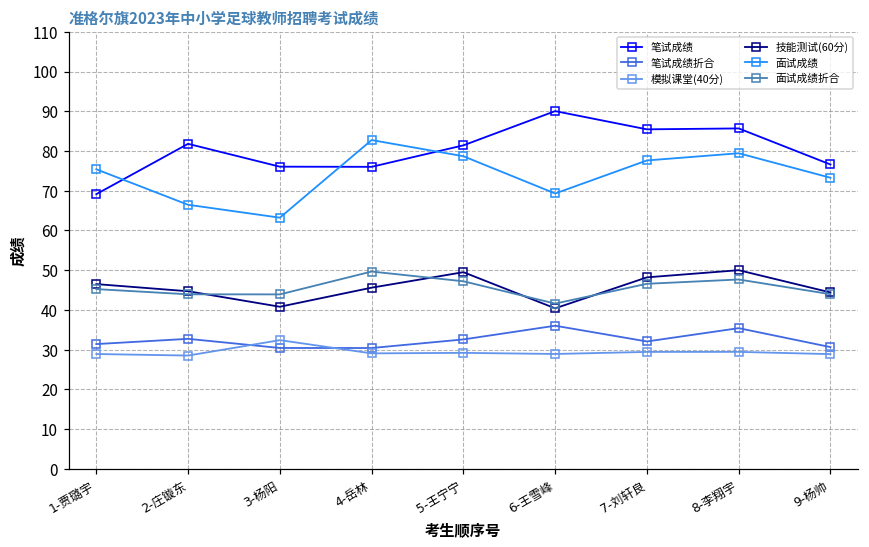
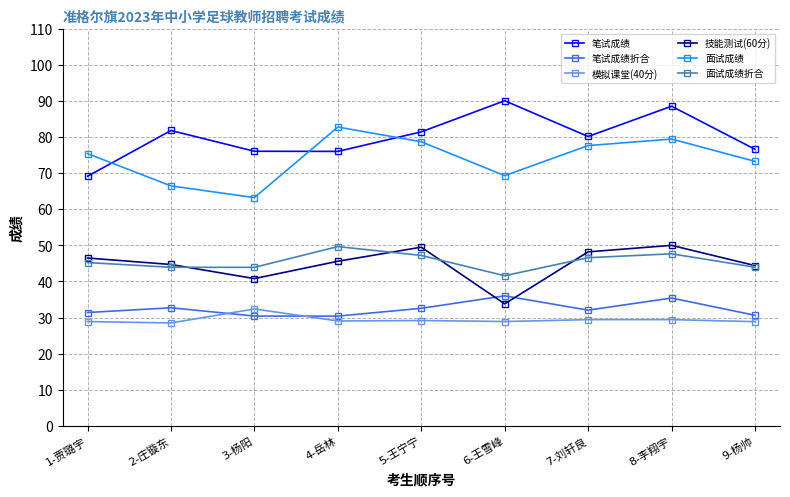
  {
    "笔试成绩": {
      "1-贾璐宇": 69,
      "2-庄镟东": 82,
      "3-杨阳": 76,
      "4-岳林": 76,
      "5-王宁宁": 81,
      "6-王雪峰": 90,
-     "7-刘轩良": 85,
-     "8-李翔宇": 86,
+     "7-刘轩良": 80,
+     "8-李翔宇": 89,
      "9-杨帅": 77
    },
    "技能测试(60分)": {
      "1-贾璐宇": 47,
      "2-庄镟东": 45,
      "3-杨阳": 41,
      "4-岳林": 46,
      "5-王宁宁": 50,
-     "6-王雪峰": 40,
+     "6-王雪峰": 34,
      "7-刘轩良": 48,
      "8-李翔宇": 50
    },
    "面试成绩": {
      "1-贾璐宇": 75,
      "2-庄镟东": 66,
      "3-杨阳": 63,
      "4-岳林": 83,
      "5-王宁宁": 79,
      "6-王雪峰": 69,
      "7-刘轩良": 78,
      "8-李翔宇": 79,
      "9-杨帅": 73
    }
  }
